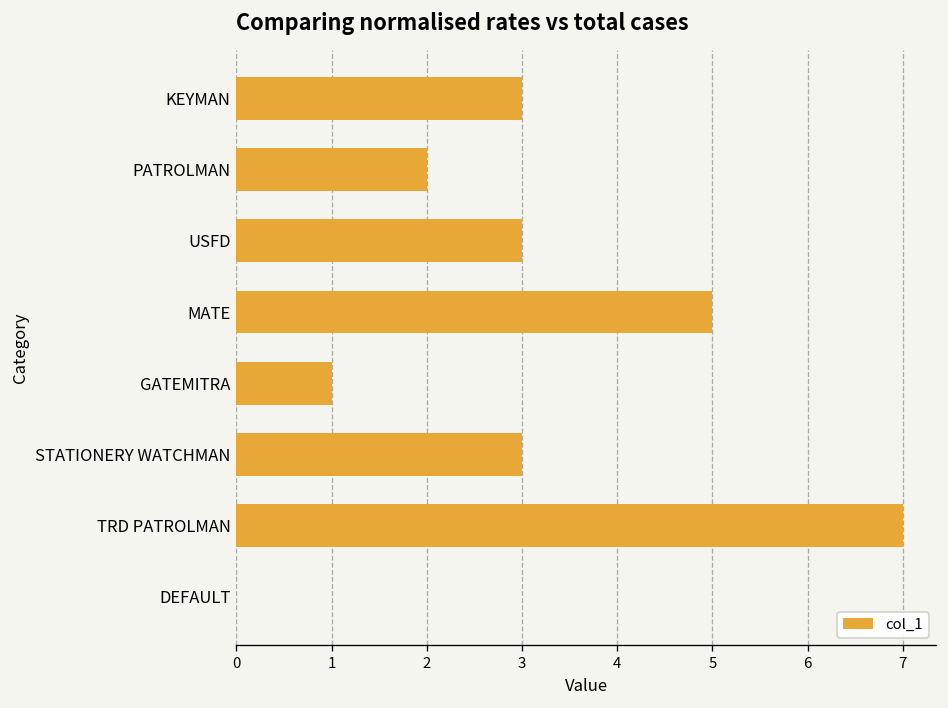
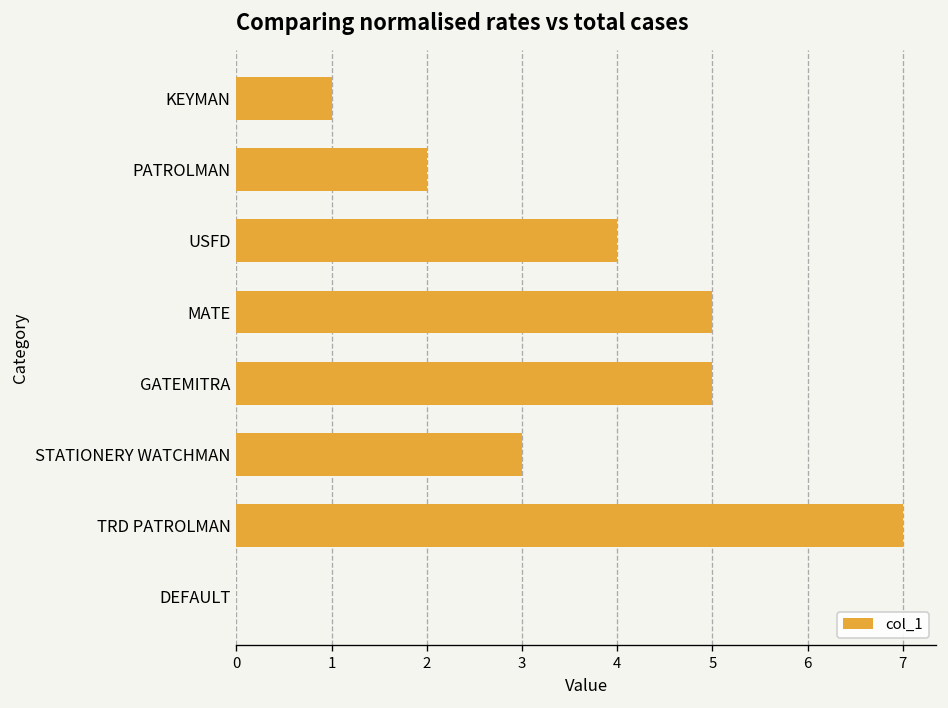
  {
-   "KEYMAN": 3,
+   "KEYMAN": 1,
    "PATROLMAN": 2,
-   "USFD": 3,
+   "USFD": 4,
    "MATE": 5,
-   "GATEMITRA": 1,
+   "GATEMITRA": 5,
    "STATIONERY WATCHMAN": 3,
    "TRD PATROLMAN": 7,
    "DEFAULT": 0
  }
